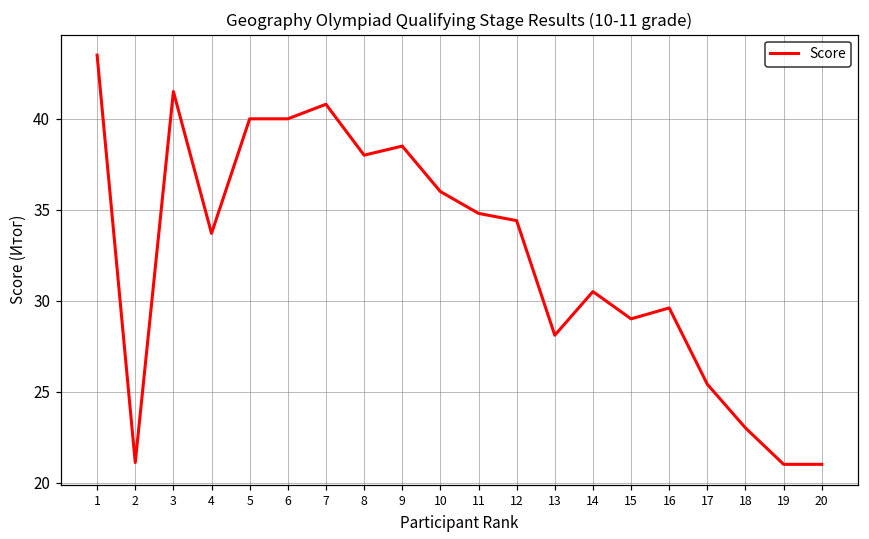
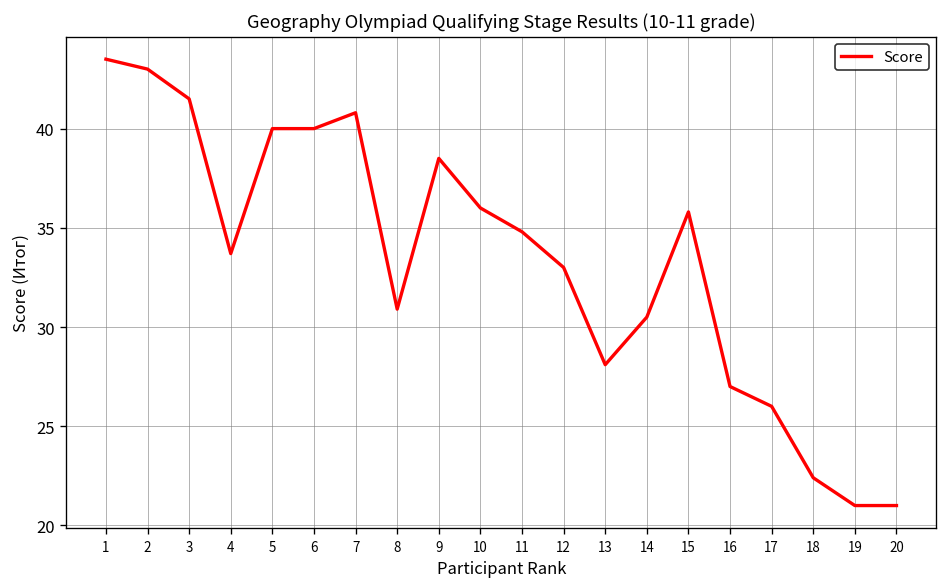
  {
    "1": 43.5,
-   "2": 21.1,
+   "2": 43.0,
    "3": 41.5,
    "4": 33.7,
    "5": 40.0,
    "6": 40.0,
    "7": 40.8,
-   "8": 38.0,
+   "8": 30.9,
    "9": 38.5,
    "10": 36.0,
    "11": 34.8,
-   "12": 34.4,
+   "12": 33.0,
    "13": 28.1,
    "14": 30.5,
-   "15": 29.0,
-   "16": 29.6,
-   "17": 25.4,
-   "18": 23.0,
+   "15": 35.8,
+   "16": 27.0,
+   "17": 26.0,
+   "18": 22.4,
    "19": 21.0,
    "20": 21.0
  }
